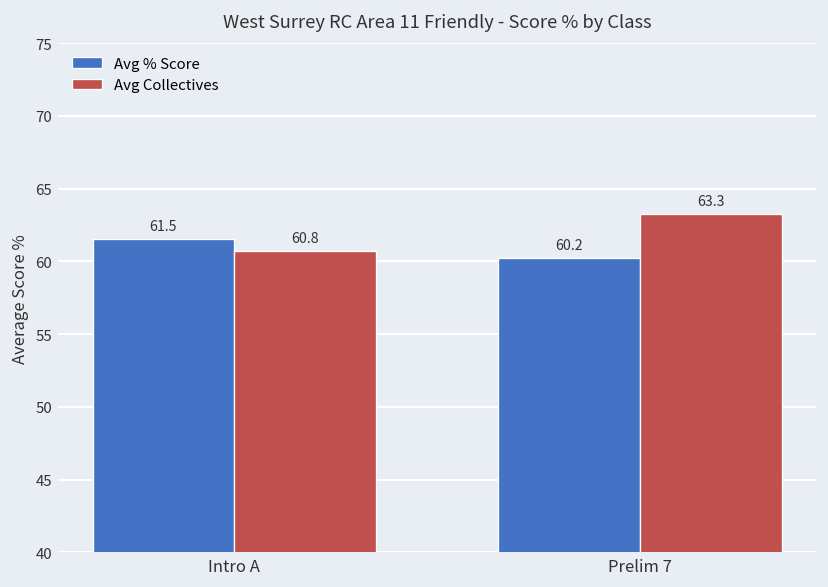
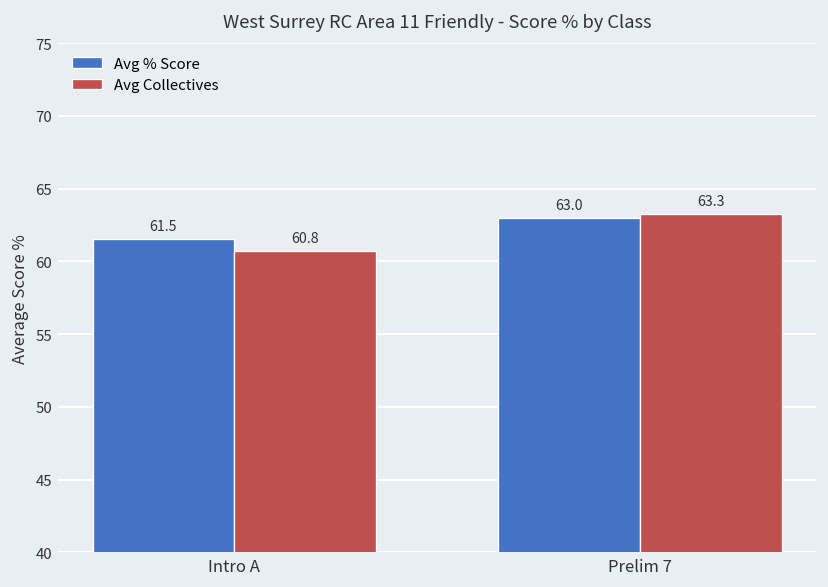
  {
    "Avg % Score": {
      "Intro A": 61.5,
-     "Prelim 7": 60.2
+     "Prelim 7": 63.0
    },
    "Avg Collectives": {
      "Intro A": 60.8,
      "Prelim 7": 63.3
    }
  }
